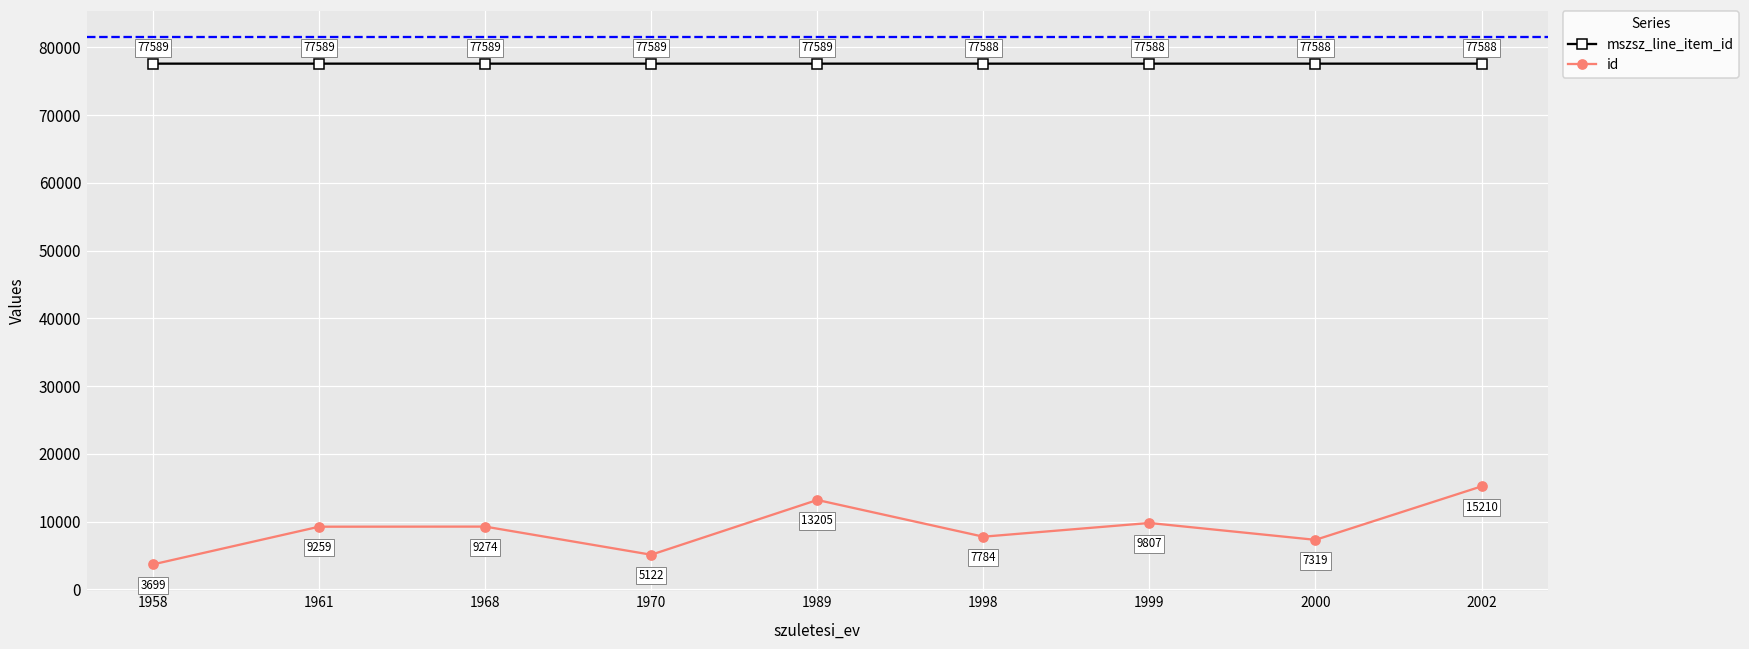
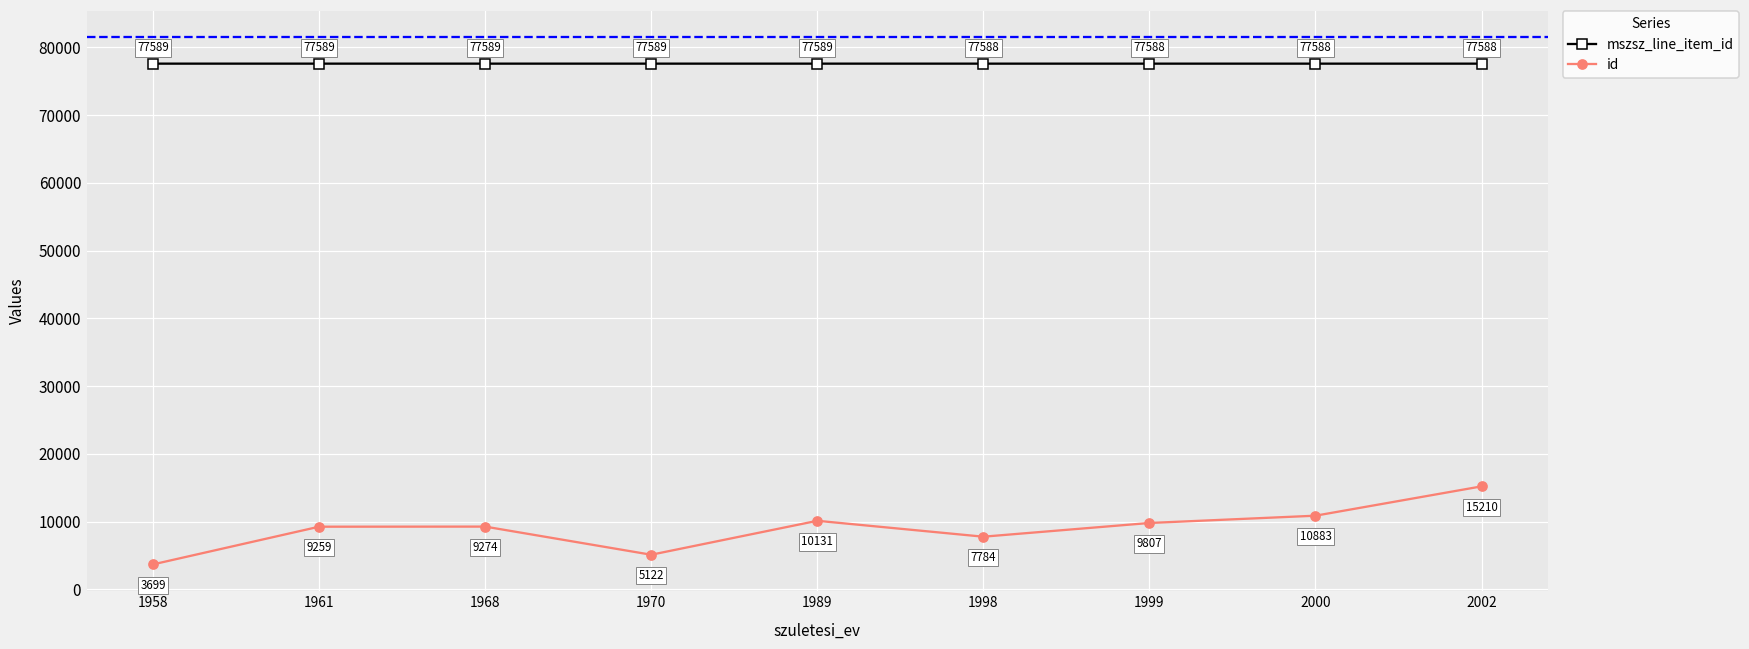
  {
    "id": {
-     "1989": 13205,
-     "2000": 7319
+     "1989": 10131,
+     "2000": 10883
    }
  }
